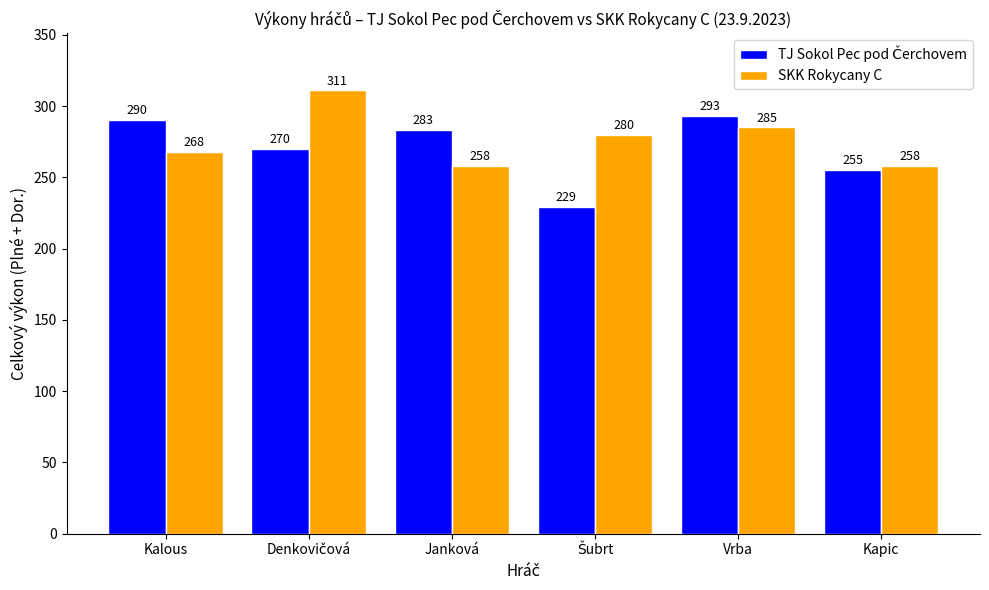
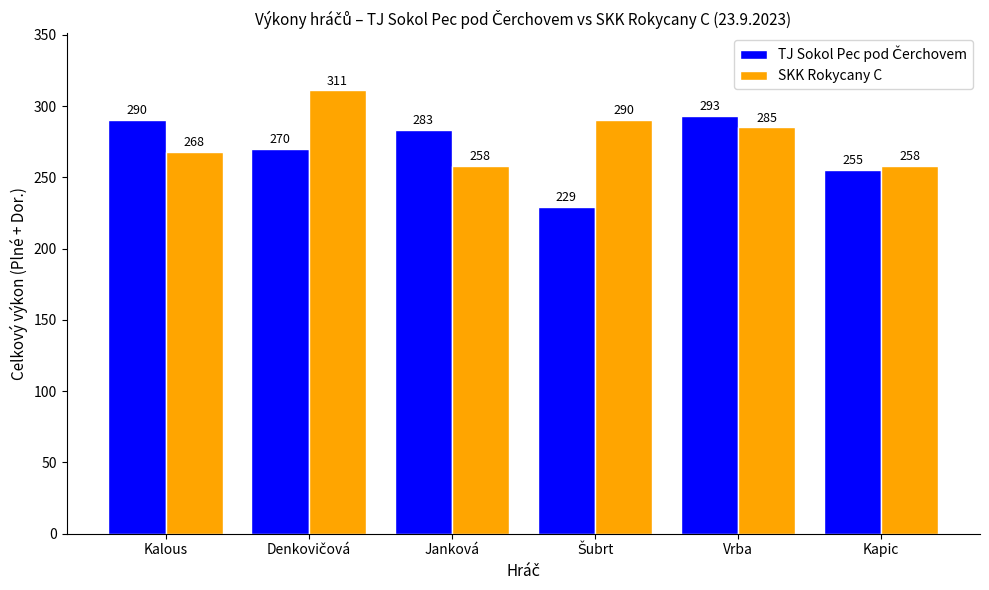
  {
    "TJ Sokol Pec pod Čerchovem": {
      "Kalous": 290,
      "Denkovičová": 270,
      "Janková": 283,
      "Šubrt": 229,
      "Vrba": 293,
      "Kapic": 255
    },
    "SKK Rokycany C": {
      "Kalous": 268,
      "Denkovičová": 311,
      "Janková": 258,
-     "Šubrt": 280,
+     "Šubrt": 290,
      "Vrba": 285,
      "Kapic": 258
    }
  }
